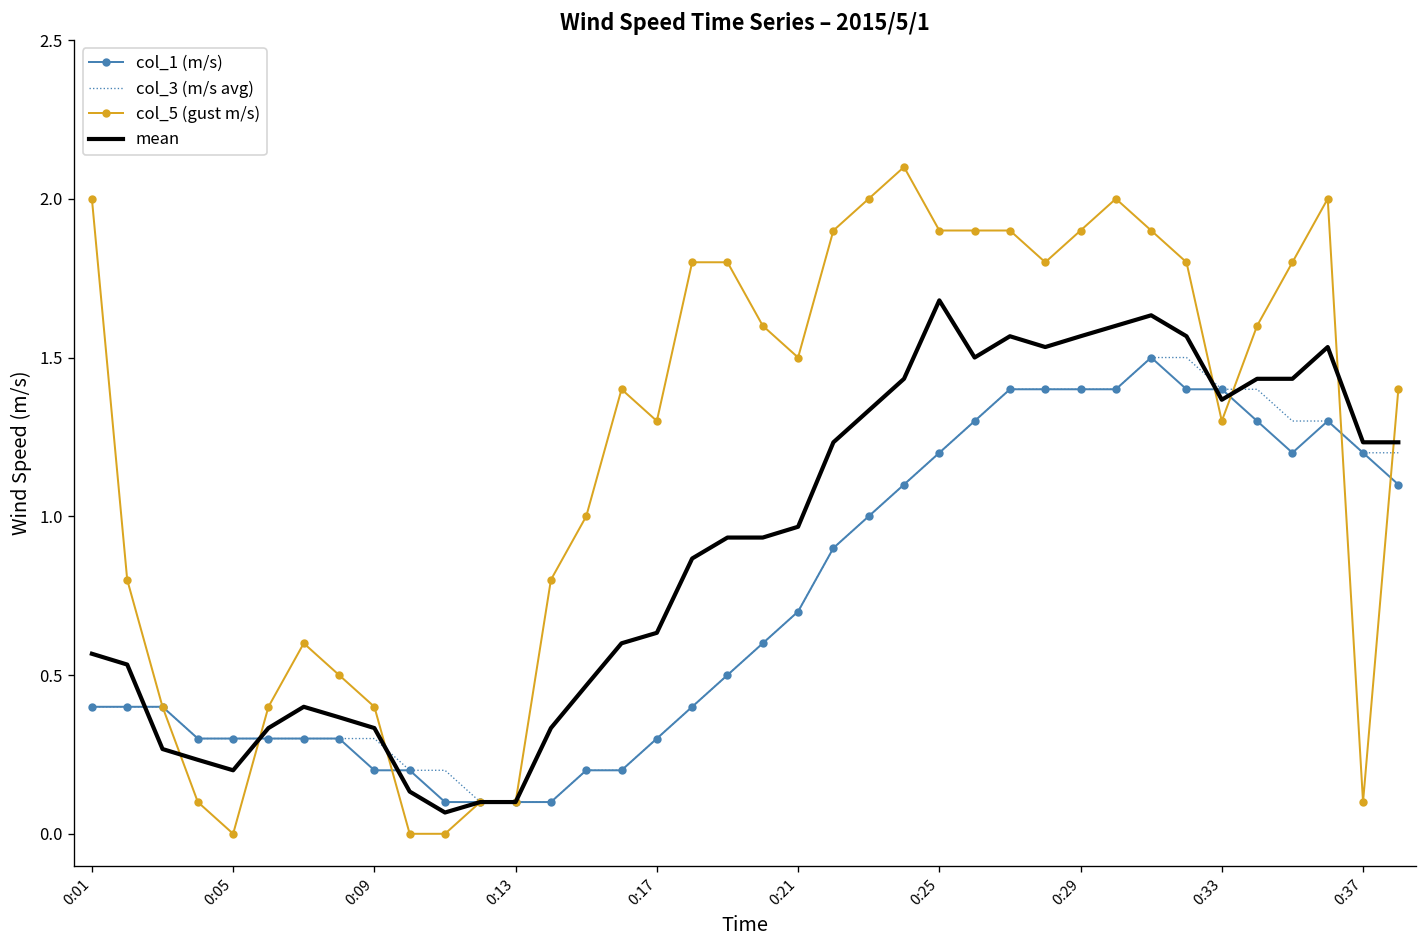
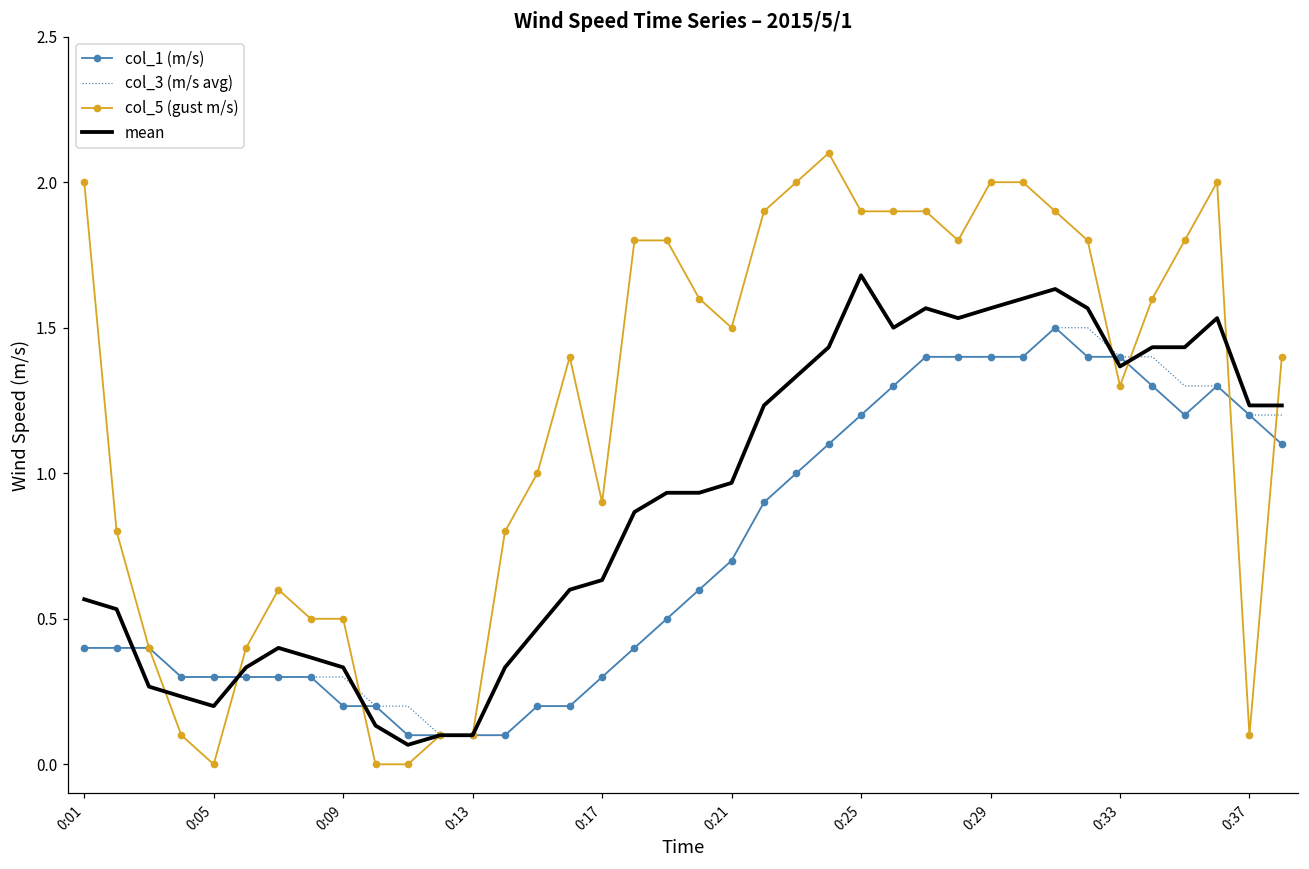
  {
    "col_5 (gust m/s)": {
      "0:01": 2.0,
      "0:05": 0.0,
-     "0:09": 0.4,
-     "0:17": 1.3,
+     "0:09": 0.5,
+     "0:17": 0.9,
      "0:21": 1.5,
      "0:25": 1.9,
-     "0:29": 1.9,
+     "0:29": 2.0,
      "0:33": 1.3,
      "0:37": 0.1
    },
    "mean": {
      "0:01": 0.57,
      "0:05": 0.2,
      "0:09": 0.33,
      "0:17": 0.63,
      "0:21": 0.97,
      "0:25": 1.68,
      "0:29": 1.57,
      "0:33": 1.37,
      "0:37": 1.23
    }
  }
